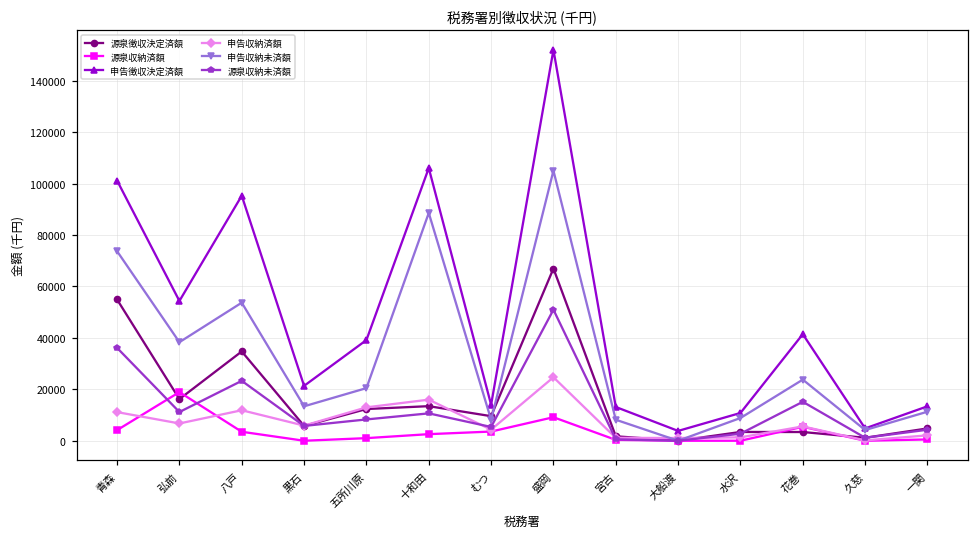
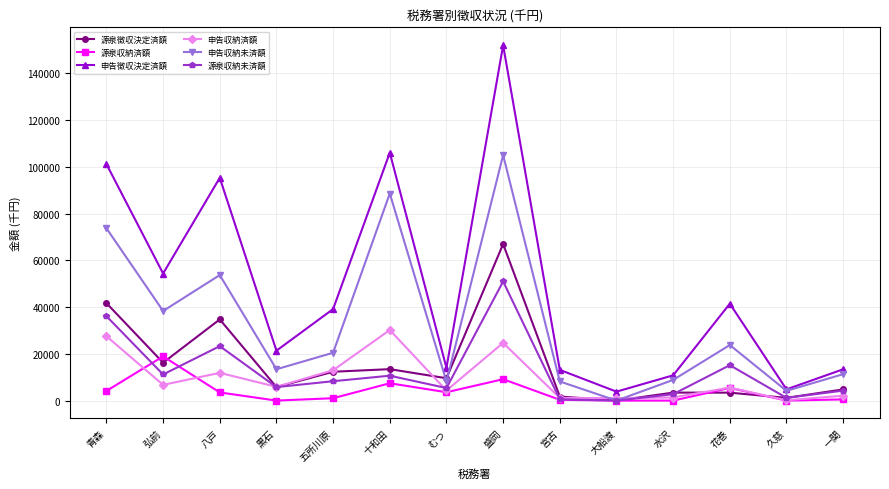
  {
    "源泉徴収決定済額": {
-     "青森": 55000,
+     "青森": 42000,
      "弘前": 16000,
      "八戸": 35000,
      "十和田": 13000,
      "むつ": 10000,
      "盛岡": 67000,
      "花巻": 3000
    },
    "源泉収納済額": {
      "青森": 4000,
      "弘前": 19000,
      "八戸": 3000,
      "黒石": 0,
      "五所川原": 1000,
-     "十和田": 3000,
+     "十和田": 7000,
      "盛岡": 9000,
      "水沢": 0,
      "一関": 1000
    },
    "申告収納済額": {
-     "青森": 11000,
+     "青森": 28000,
      "弘前": 7000,
      "八戸": 12000,
-     "十和田": 16000,
+     "十和田": 30000,
      "盛岡": 25000,
      "水沢": 1000,
      "一関": 2000
    },
    "申告収納未済額": {
      "青森": 74000,
      "弘前": 38000,
      "八戸": 54000,
      "黒石": 13000,
      "五所川原": 20000,
      "十和田": 89000,
      "むつ": 8000,
      "盛岡": 105000,
      "宮古": 8000,
      "水沢": 9000,
      "花巻": 24000,
      "一関": 11000
    }
  }
